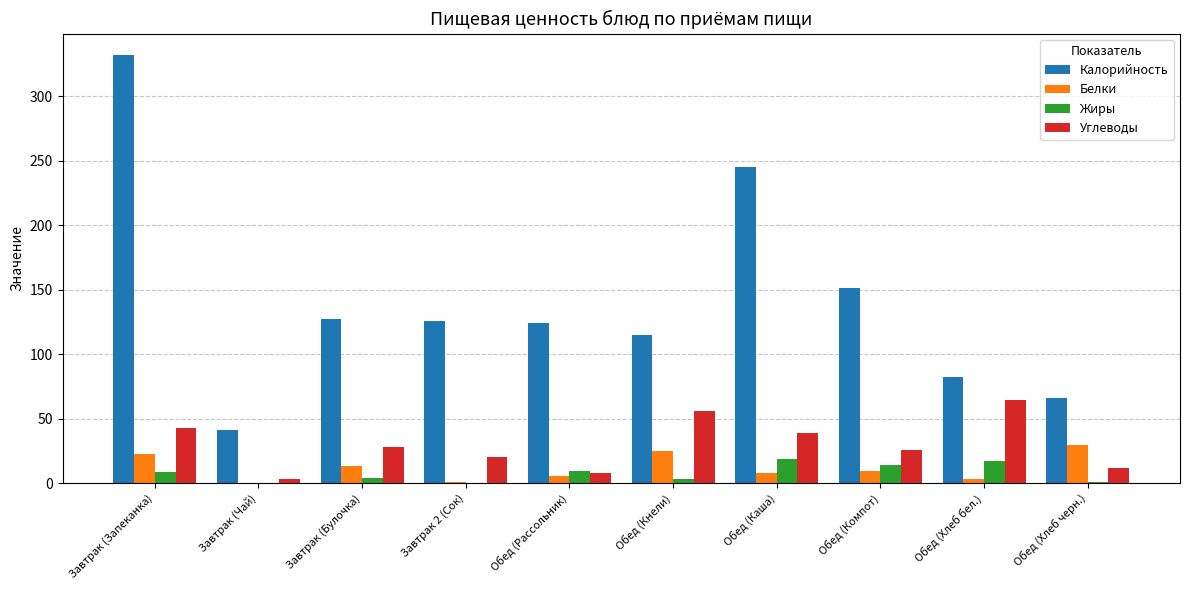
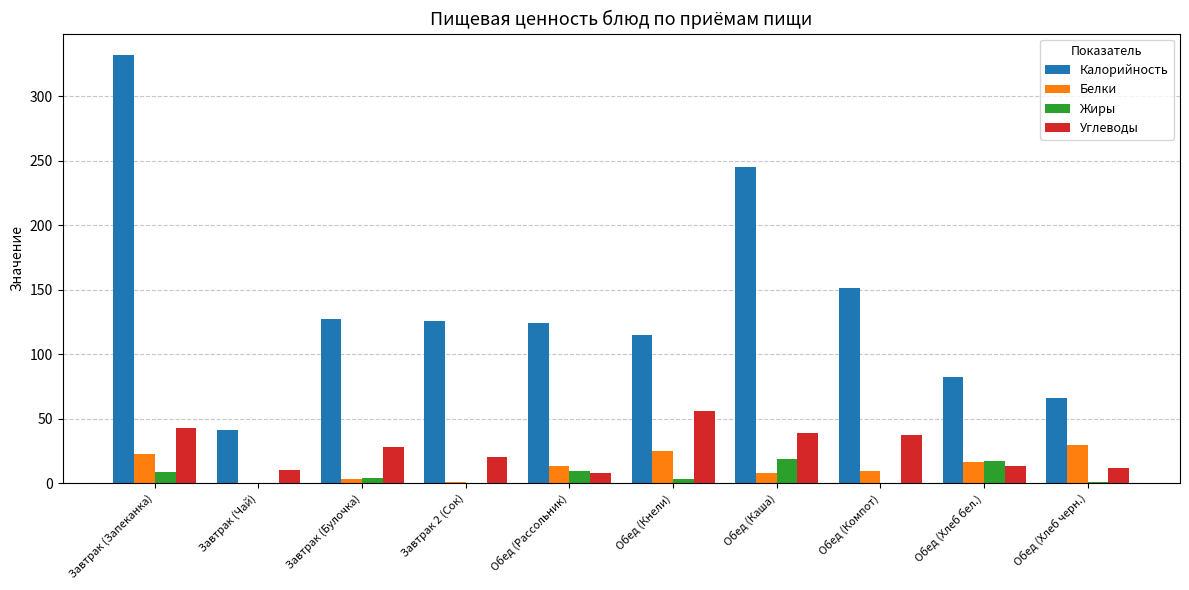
  {
    "Калорийность": {
      "Завтрак (Запеканка)": 332,
      "Завтрак (Чай)": 41,
      "Завтрак (Булочка)": 127,
      "Завтрак 2 (Сок)": 126,
      "Обед (Рассольник)": 124,
      "Обед (Кнели)": 114,
      "Обед (Каша)": 245,
      "Обед (Компот)": 151,
      "Обед (Хлеб бел.)": 82,
      "Обед (Хлеб черн.)": 66
    },
    "Белки": {
      "Завтрак (Запеканка)": 23,
-     "Завтрак (Булочка)": 13,
-     "Обед (Рассольник)": 5,
+     "Завтрак (Булочка)": 4,
+     "Обед (Рассольник)": 13,
      "Обед (Кнели)": 25,
      "Обед (Каша)": 8,
      "Обед (Компот)": 9,
-     "Обед (Хлеб бел.)": 3,
+     "Обед (Хлеб бел.)": 16,
      "Обед (Хлеб черн.)": 29
    },
    "Жиры": {
      "Завтрак (Запеканка)": 9,
      "Завтрак (Чай)": 0,
      "Завтрак (Булочка)": 4,
      "Завтрак 2 (Сок)": 0,
      "Обед (Рассольник)": 9,
      "Обед (Кнели)": 3,
      "Обед (Каша)": 19,
-     "Обед (Компот)": 14,
+     "Обед (Компот)": 0,
      "Обед (Хлеб бел.)": 17
    },
    "Углеводы": {
      "Завтрак (Запеканка)": 43,
-     "Завтрак (Чай)": 3,
+     "Завтрак (Чай)": 10,
      "Завтрак (Булочка)": 28,
      "Завтрак 2 (Сок)": 20,
      "Обед (Рассольник)": 8,
      "Обед (Кнели)": 56,
      "Обед (Каша)": 39,
-     "Обед (Компот)": 26,
-     "Обед (Хлеб бел.)": 64,
+     "Обед (Компот)": 37,
+     "Обед (Хлеб бел.)": 13,
      "Обед (Хлеб черн.)": 12
    }
  }
